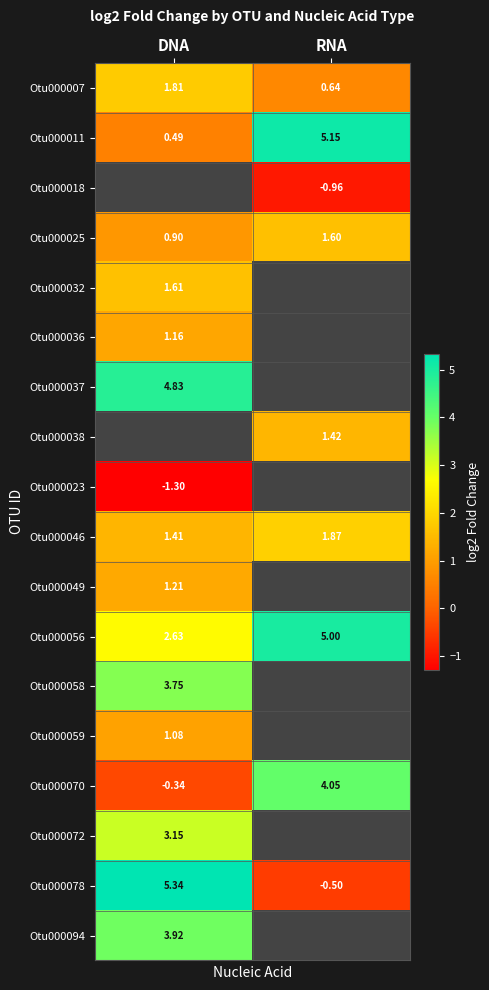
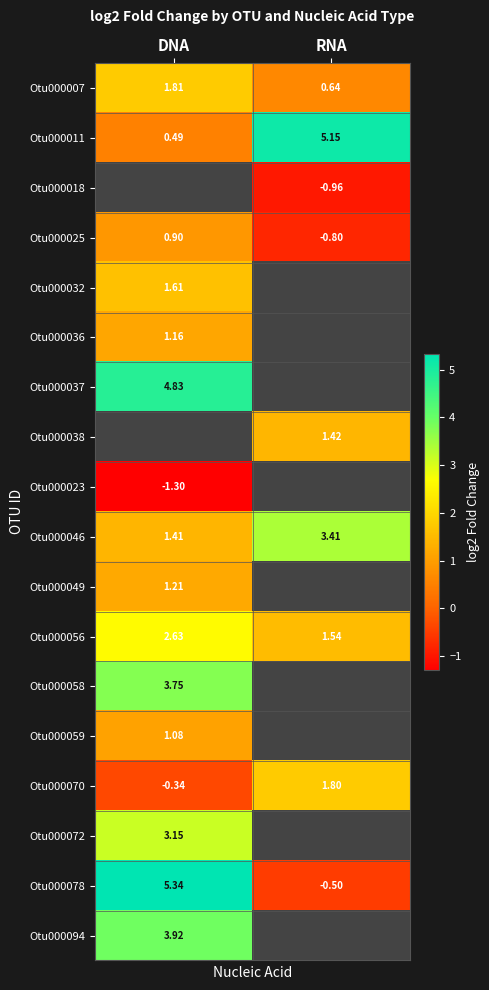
  {
    "Otu000007": {
      "DNA": 1.81,
      "RNA": 0.64
    },
    "Otu000011": {
      "DNA": 0.49,
      "RNA": 5.15
    },
    "Otu000018": {
      "RNA": -0.96
    },
    "Otu000025": {
      "DNA": 0.90,
-     "RNA": 1.60
+     "RNA": -0.80
    },
    "Otu000032": {
      "DNA": 1.61
    },
    "Otu000036": {
      "DNA": 1.16
    },
    "Otu000037": {
      "DNA": 4.83
    },
    "Otu000038": {
      "RNA": 1.42
    },
    "Otu000023": {
      "DNA": -1.30
    },
    "Otu000046": {
      "DNA": 1.41,
-     "RNA": 1.87
+     "RNA": 3.41
    },
    "Otu000049": {
      "DNA": 1.21
    },
    "Otu000056": {
      "DNA": 2.63,
-     "RNA": 5.00
+     "RNA": 1.54
    },
    "Otu000058": {
      "DNA": 3.75
    },
    "Otu000059": {
      "DNA": 1.08
    },
    "Otu000070": {
      "DNA": -0.34,
-     "RNA": 4.05
+     "RNA": 1.80
    },
    "Otu000072": {
      "DNA": 3.15
    },
    "Otu000078": {
      "DNA": 5.34,
      "RNA": -0.50
    },
    "Otu000094": {
      "DNA": 3.92
    }
  }
